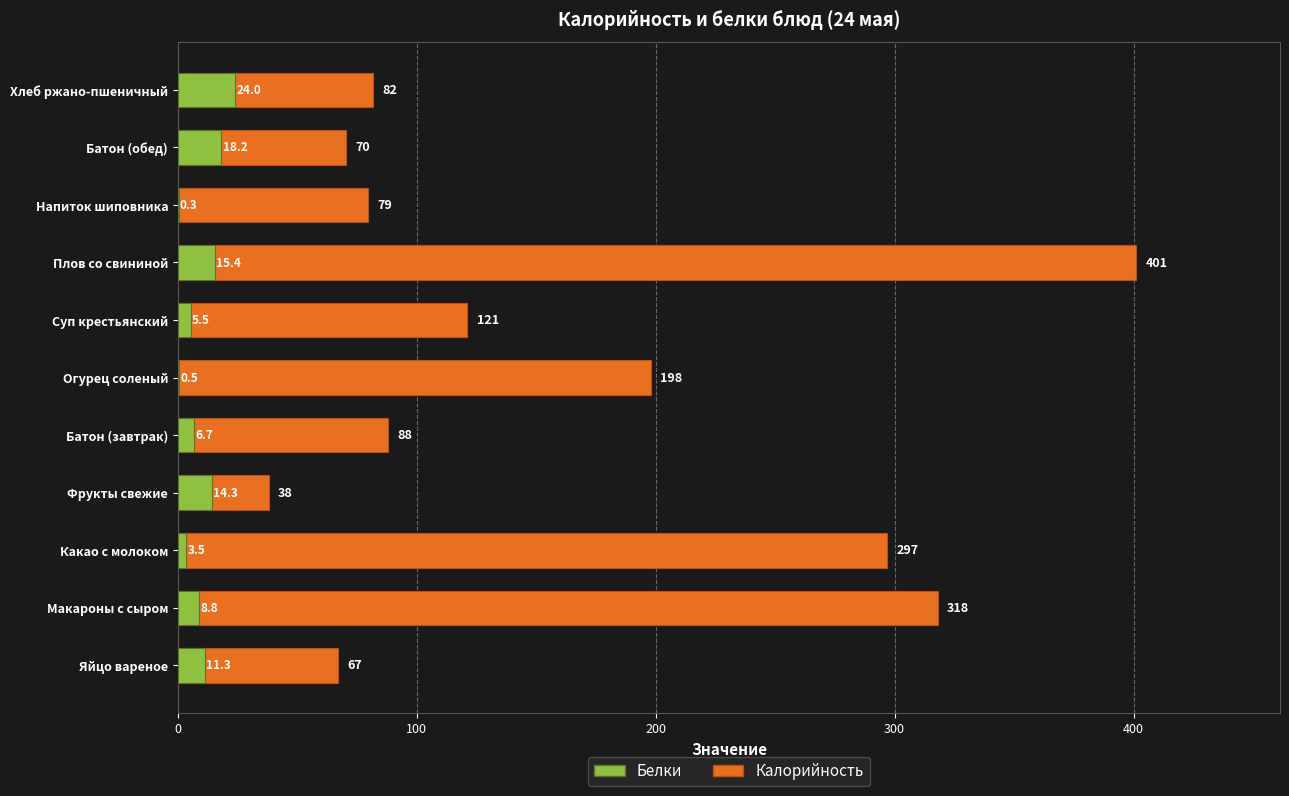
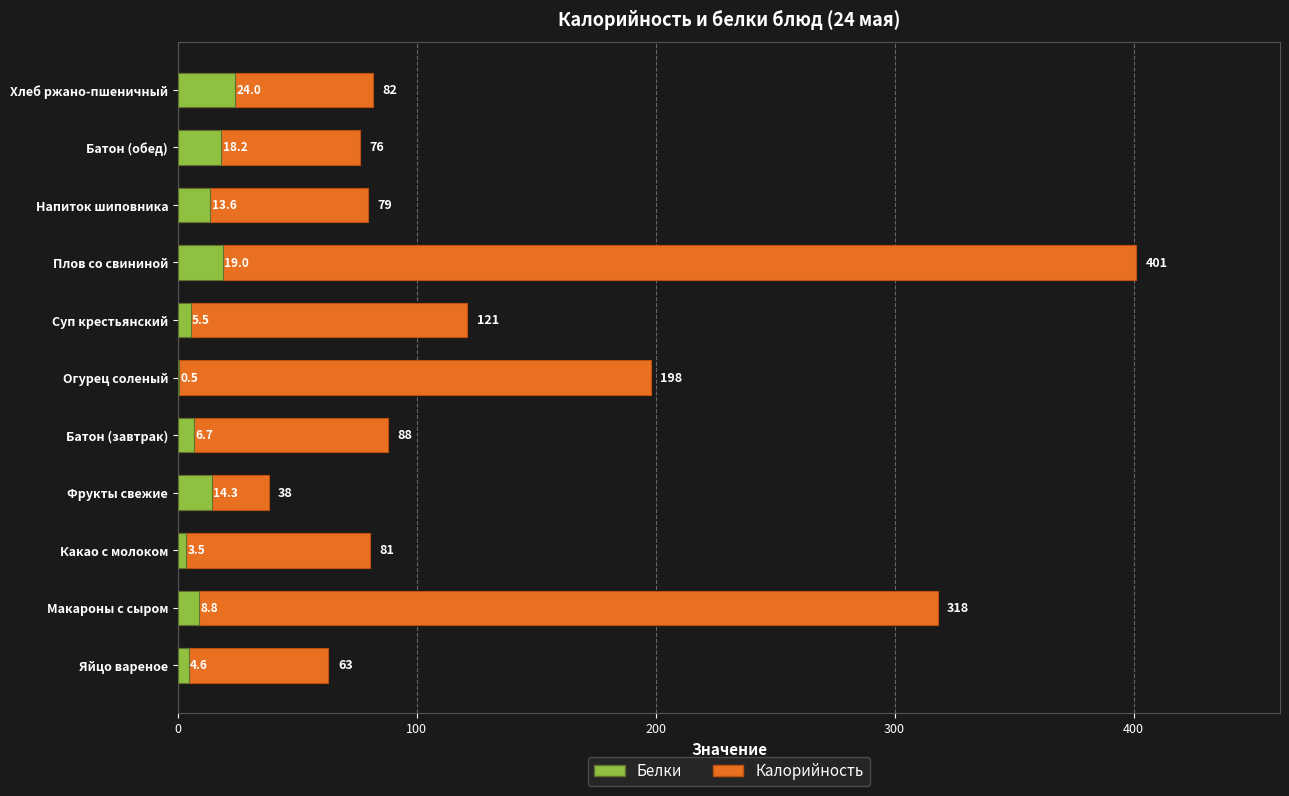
  {
    "Калорийность": {
      "Хлеб ржано-пшеничный": 82,
-     "Батон (обед)": 70,
+     "Батон (обед)": 76,
      "Напиток шиповника": 79,
      "Плов со свининой": 401,
      "Суп крестьянский": 121,
      "Огурец соленый": 198,
      "Батон (завтрак)": 88,
      "Фрукты свежие": 38,
-     "Какао с молоком": 297,
+     "Какао с молоком": 81,
      "Макароны с сыром": 318,
-     "Яйцо вареное": 67
+     "Яйцо вареное": 63
    },
    "Белки": {
-     "Напиток шиповника": 0.3,
-     "Плов со свининой": 15.4,
+     "Напиток шиповника": 13.6,
+     "Плов со свининой": 19.0,
      "Огурец соленый": 0.5,
-     "Яйцо вареное": 11.3
+     "Яйцо вареное": 4.6
    }
  }
